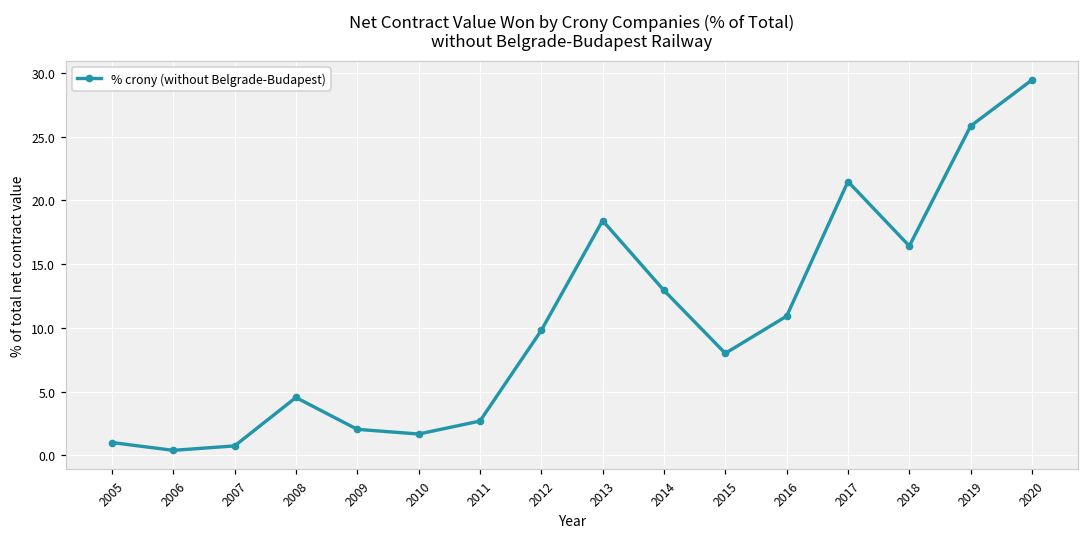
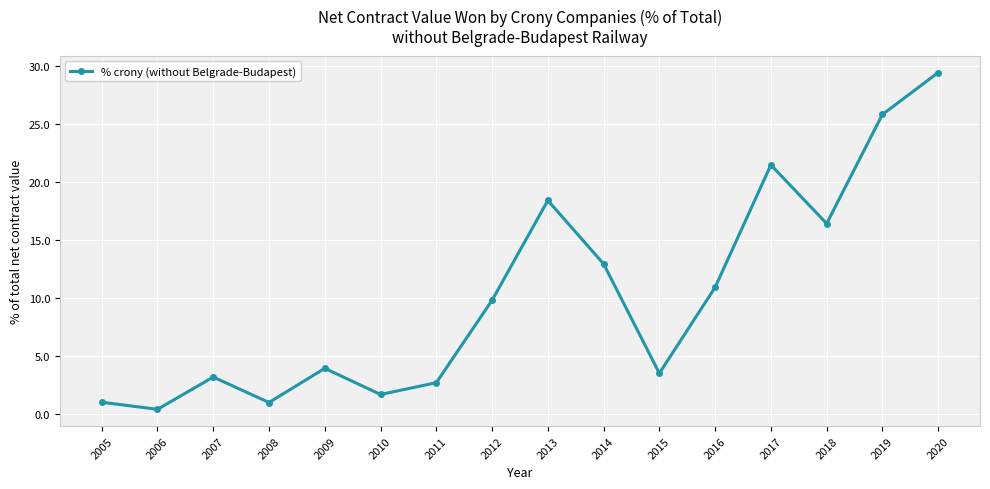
  {
    "2005": 1.0,
    "2006": 0.4,
-   "2007": 0.7,
-   "2008": 4.5,
-   "2009": 2.0,
+   "2007": 3.2,
+   "2008": 1.0,
+   "2009": 3.9,
    "2010": 1.7,
    "2011": 2.7,
    "2012": 9.8,
    "2013": 18.4,
    "2014": 12.9,
-   "2015": 8.0,
+   "2015": 3.5,
    "2016": 10.9,
    "2017": 21.5,
    "2018": 16.4,
    "2019": 25.8,
    "2020": 29.5
  }
